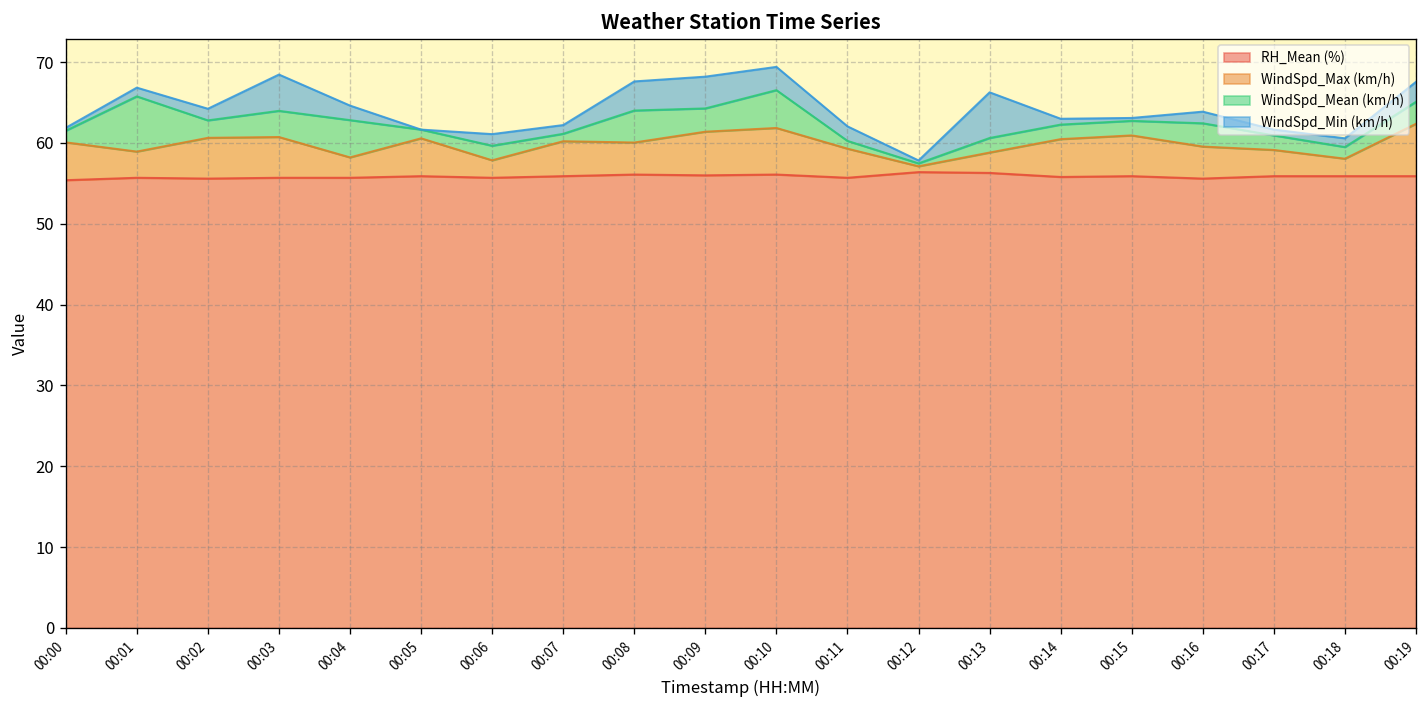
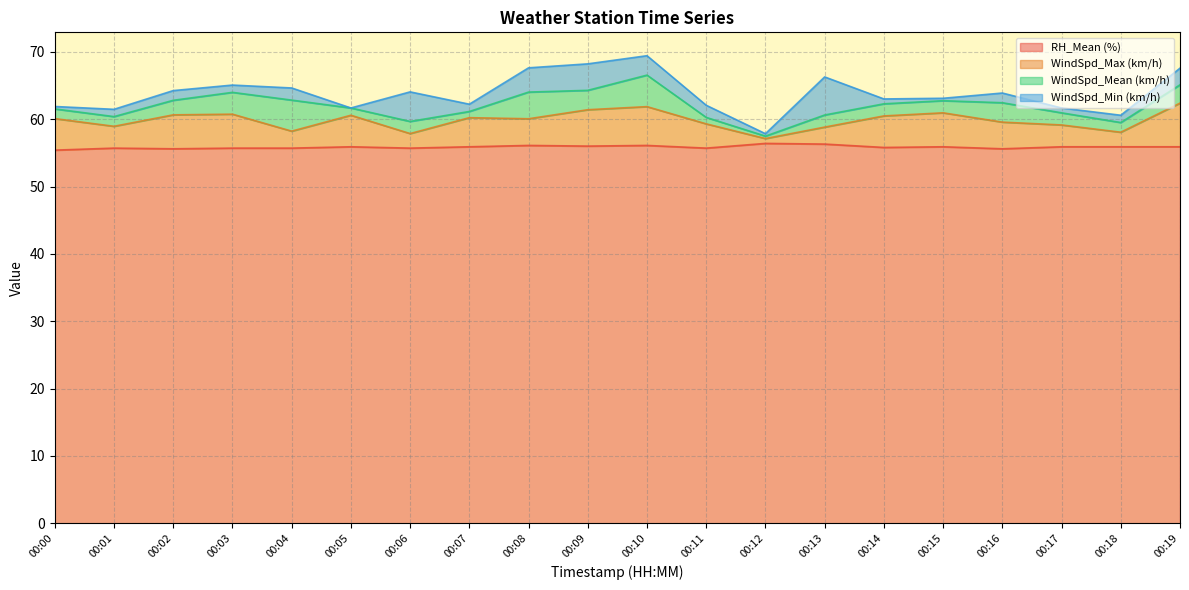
  {
    "WindSpd_Mean (km/h)": {
-     "00:01": 7,
+     "00:01": 1,
      "00:02": 2,
      "00:03": 3,
      "00:04": 5,
      "00:06": 2,
      "00:07": 1,
      "00:08": 4,
      "00:09": 3,
      "00:10": 5,
      "00:11": 1,
      "00:13": 2,
      "00:14": 2,
      "00:16": 3,
      "00:17": 2,
      "00:18": 1,
      "00:19": 3
    },
    "WindSpd_Min (km/h)": {
      "00:01": 1,
      "00:02": 1,
-     "00:03": 4,
+     "00:03": 1,
      "00:04": 2,
-     "00:06": 1,
+     "00:06": 4,
      "00:07": 1,
      "00:08": 4,
      "00:09": 4,
      "00:10": 3,
      "00:11": 2,
      "00:13": 6,
      "00:14": 1,
      "00:16": 1,
      "00:18": 1,
      "00:19": 2
    }
  }
